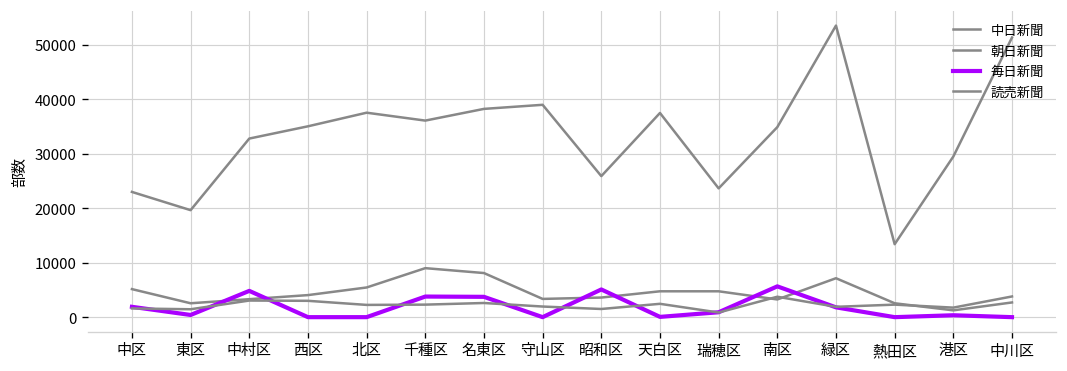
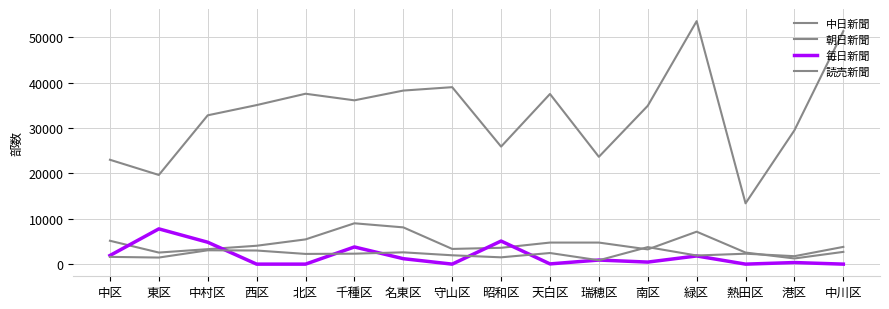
  {
    "毎日新聞": {
-     "東区": 0,
+     "東区": 8000,
      "中村区": 5000,
      "西区": 0,
      "北区": 0,
      "千種区": 4000,
-     "名東区": 4000,
+     "名東区": 1000,
      "守山区": 0,
      "昭和区": 5000,
      "天白区": 0,
-     "南区": 6000,
+     "南区": 0,
      "熱田区": 0,
      "港区": 0,
      "中川区": 0
    }
  }
